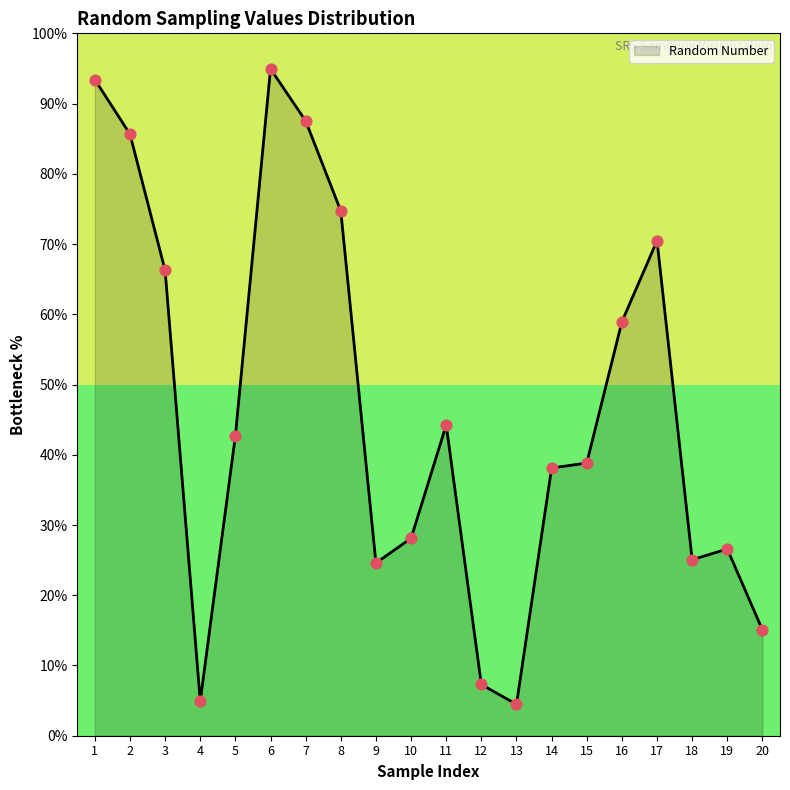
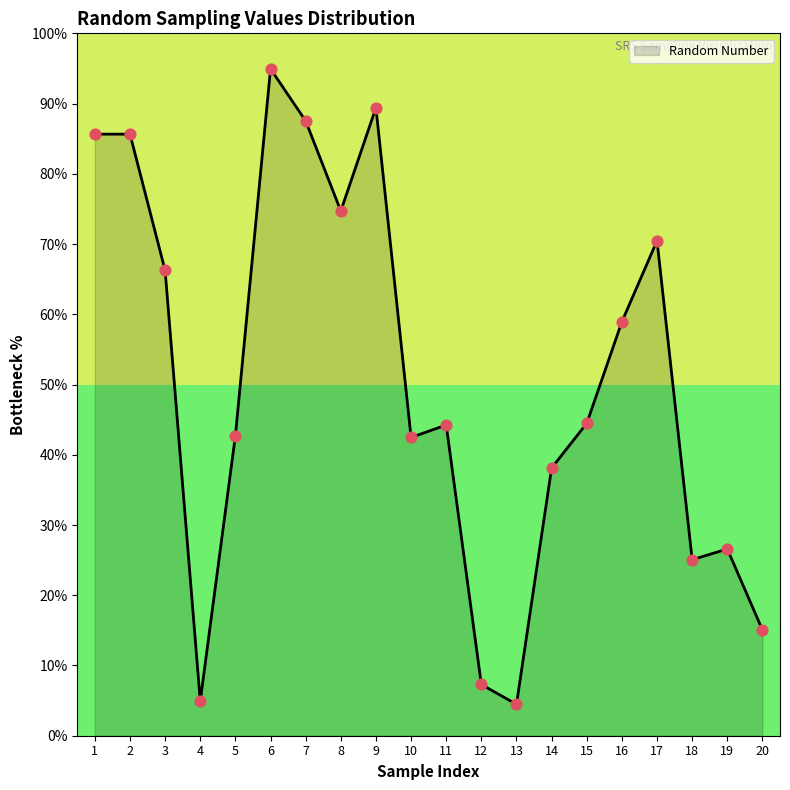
  {
-   "1": "93%",
+   "1": "86%",
    "2": "86%",
    "3": "66%",
    "4": "5%",
    "5": "43%",
    "6": "95%",
    "7": "88%",
    "8": "75%",
-   "9": "25%",
-   "10": "28%",
+   "9": "89%",
+   "10": "42%",
    "11": "44%",
    "12": "7%",
    "13": "4%",
    "14": "38%",
-   "15": "39%",
+   "15": "44%",
    "16": "59%",
    "17": "70%",
    "18": "25%",
    "19": "27%",
    "20": "15%"
  }
